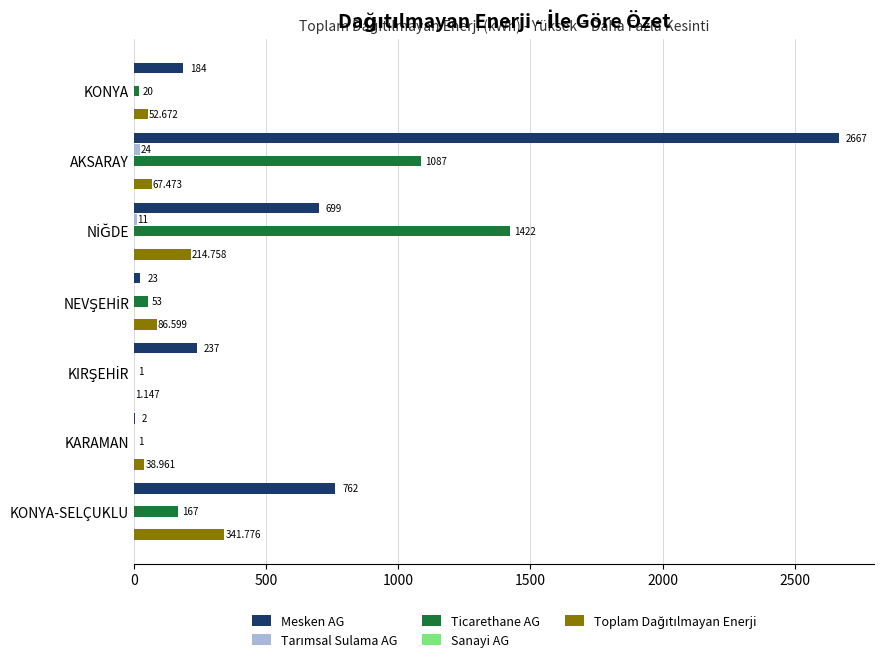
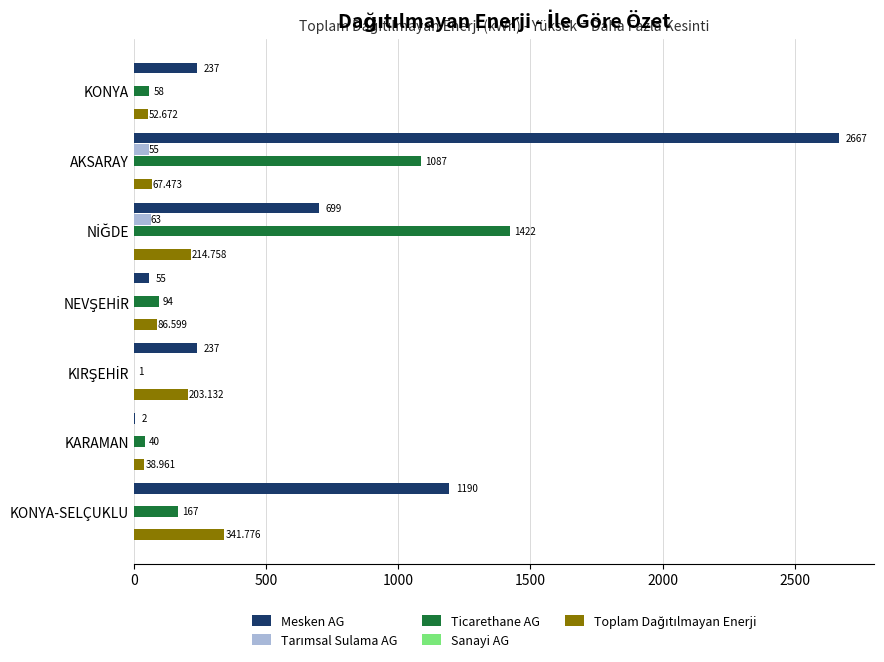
  {
    "Mesken AG": {
-     "KONYA": 184,
+     "KONYA": 237,
      "AKSARAY": 2667,
      "NİĞDE": 699,
-     "NEVŞEHİR": 23,
+     "NEVŞEHİR": 55,
      "KIRŞEHİR": 237,
      "KARAMAN": 2,
-     "KONYA-SELÇUKLU": 762
+     "KONYA-SELÇUKLU": 1190
    },
    "Tarımsal Sulama AG": {
-     "AKSARAY": 24,
-     "NİĞDE": 11
+     "AKSARAY": 55,
+     "NİĞDE": 63
    },
    "Ticarethane AG": {
-     "KONYA": 20,
+     "KONYA": 58,
      "AKSARAY": 1087,
      "NİĞDE": 1422,
-     "NEVŞEHİR": 53,
+     "NEVŞEHİR": 94,
      "KIRŞEHİR": 1,
-     "KARAMAN": 1,
+     "KARAMAN": 40,
      "KONYA-SELÇUKLU": 167
    },
    "Sanayi AG": {
      "KONYA": 0,
      "AKSARAY": 0,
      "NİĞDE": 0,
      "NEVŞEHİR": 0,
      "KIRŞEHİR": 0,
      "KARAMAN": 0,
      "KONYA-SELÇUKLU": 0
    },
    "Toplam Dağıtılmayan Enerji": {
      "KONYA": 52.672,
      "AKSARAY": 67.473,
      "NİĞDE": 214.758,
      "NEVŞEHİR": 86.599,
-     "KIRŞEHİR": 1.147,
+     "KIRŞEHİR": 203.132,
      "KARAMAN": 38.961,
      "KONYA-SELÇUKLU": 341.776
    }
  }
